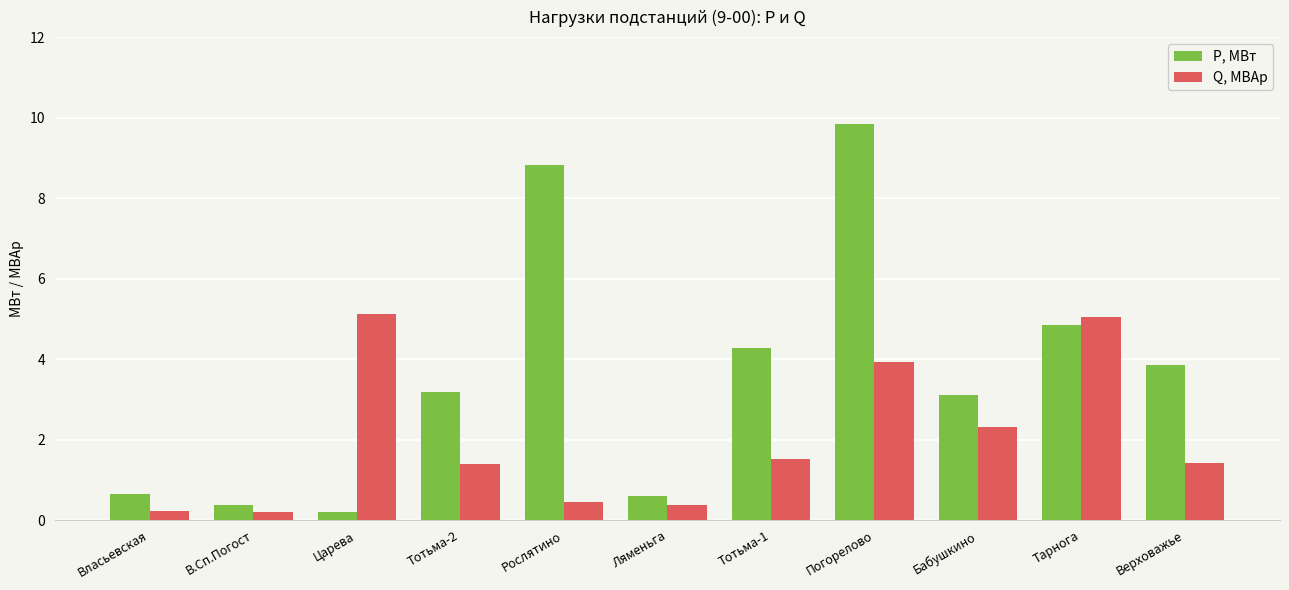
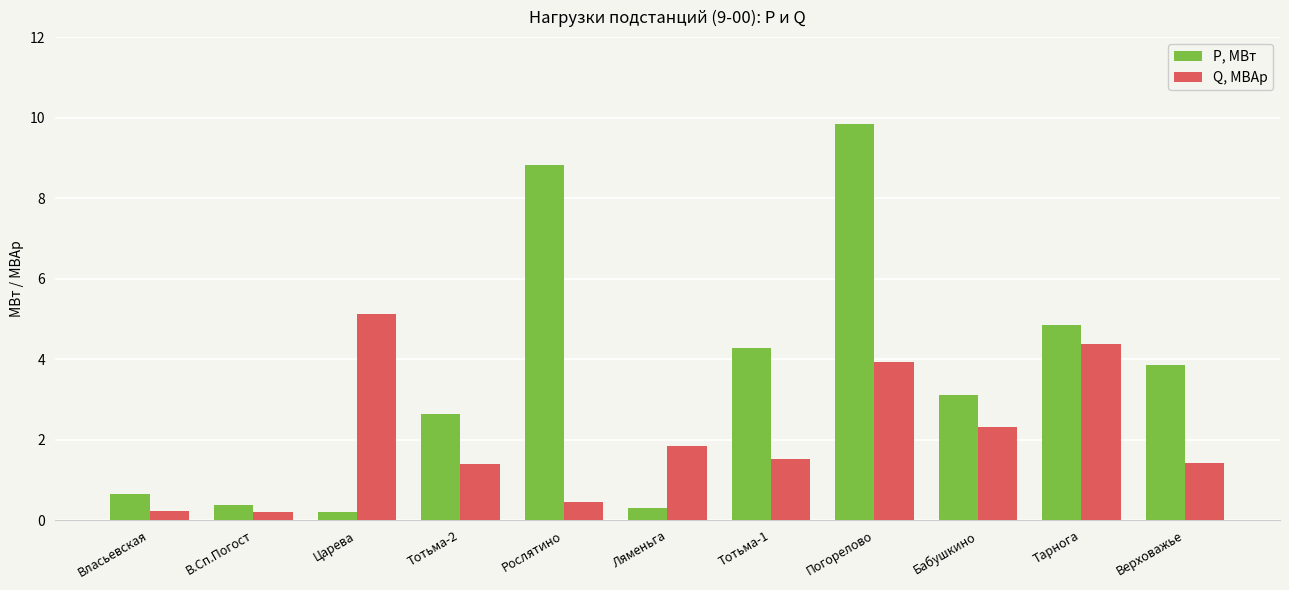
  {
    "Р, МВт": {
      "Власьевская": 0.7,
      "В.Сп.Погост": 0.4,
      "Царева": 0.2,
-     "Тотьма-2": 3.2,
+     "Тотьма-2": 2.6,
      "Рослятино": 8.8,
-     "Ляменьга": 0.6,
+     "Ляменьга": 0.3,
      "Тотьма-1": 4.3,
      "Погорелово": 9.8,
      "Бабушкино": 3.1,
      "Тарнога": 4.9,
      "Верховажье": 3.9
    },
    "Q, МВАр": {
      "Власьевская": 0.2,
      "В.Сп.Погост": 0.2,
      "Царева": 5.1,
      "Тотьма-2": 1.4,
      "Рослятино": 0.4,
-     "Ляменьга": 0.4,
+     "Ляменьга": 1.8,
      "Тотьма-1": 1.5,
      "Погорелово": 3.9,
      "Бабушкино": 2.3,
-     "Тарнога": 5.0,
+     "Тарнога": 4.4,
      "Верховажье": 1.4
    }
  }
